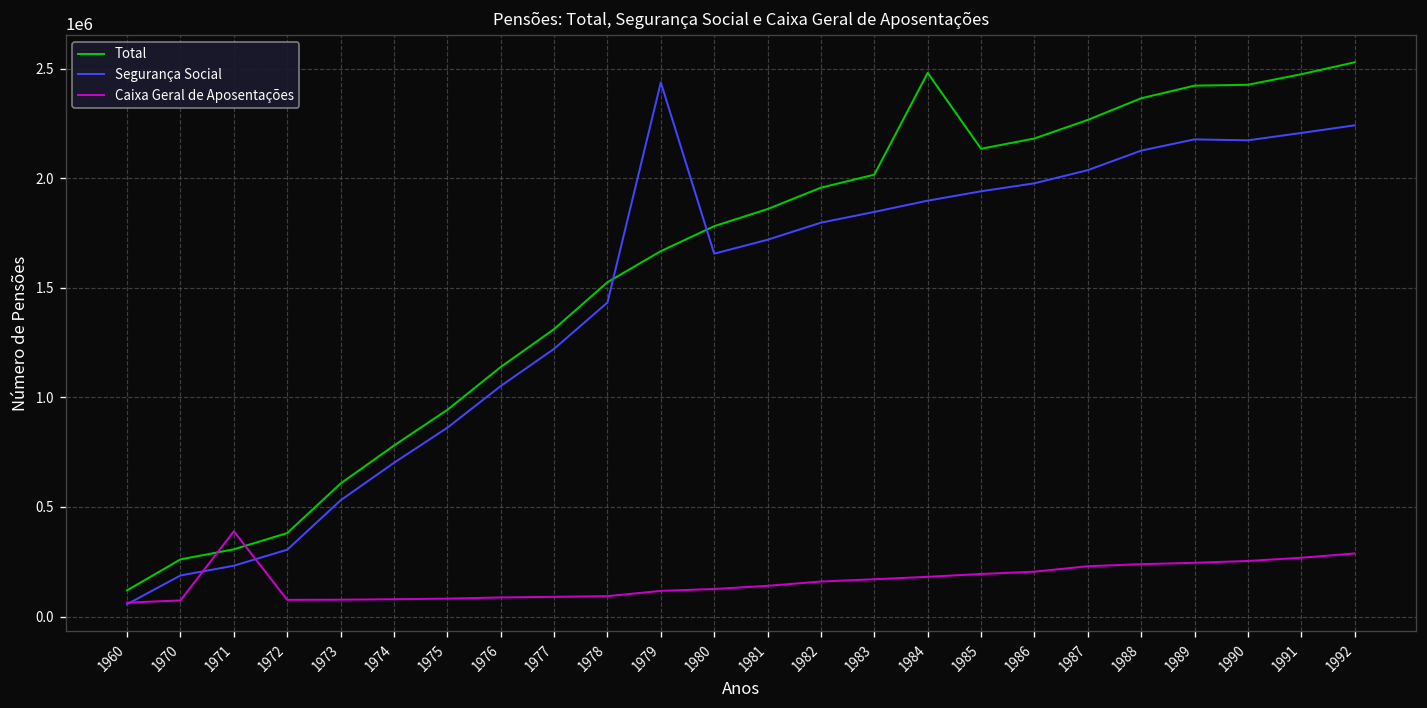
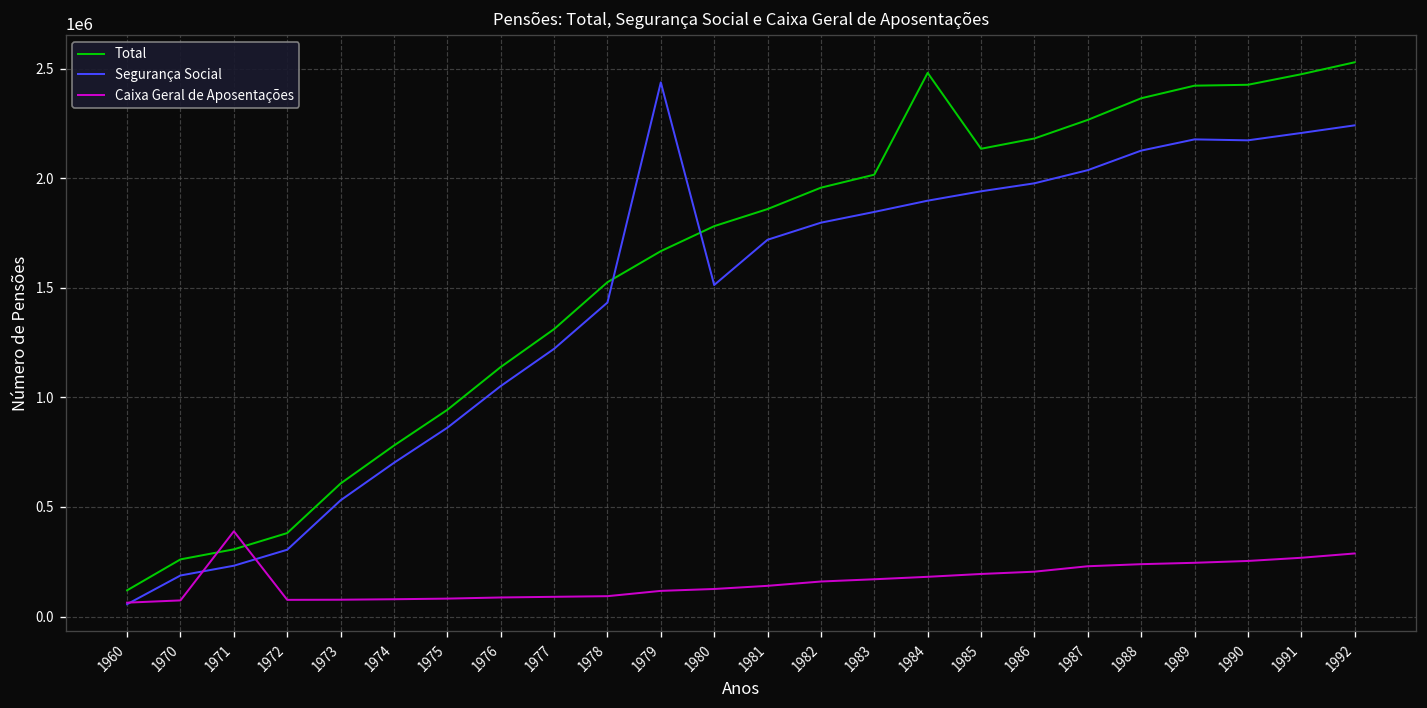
  {
    "Total": {
      "1960": 120000,
      "1970": 260000,
      "1971": 310000,
      "1972": 380000,
      "1973": 610000,
      "1974": 780000,
      "1975": 940000,
      "1976": 1140000,
      "1977": 1310000,
      "1978": 1530000,
      "1979": 1670000,
      "1980": 1780000,
      "1981": 1860000,
      "1982": 1960000,
      "1983": 2020000,
      "1984": 2480000,
      "1985": 2140000,
      "1986": 2180000,
      "1987": 2270000,
      "1988": 2370000,
      "1989": 2420000,
      "1990": 2430000,
      "1991": 2480000,
      "1992": 2530000
    },
    "Segurança Social": {
      "1970": 190000,
      "1971": 230000,
      "1972": 300000,
      "1973": 530000,
      "1974": 700000,
      "1975": 860000,
      "1976": 1050000,
      "1977": 1220000,
      "1978": 1430000,
      "1979": 2440000,
-     "1980": 1660000,
+     "1980": 1510000,
      "1981": 1720000,
      "1982": 1800000,
      "1983": 1850000,
      "1984": 1900000,
      "1985": 1940000,
      "1986": 1980000,
      "1987": 2040000,
      "1988": 2130000,
      "1989": 2180000,
      "1990": 2170000,
      "1991": 2210000,
      "1992": 2240000
    },
    "Caixa Geral de Aposentações": {
      "1970": 70000,
      "1971": 390000,
      "1972": 80000,
      "1973": 80000,
      "1974": 80000,
      "1975": 80000,
      "1976": 90000,
      "1977": 90000,
      "1978": 90000,
      "1979": 120000,
      "1980": 130000,
      "1981": 140000,
      "1982": 160000,
      "1983": 170000,
      "1984": 180000,
      "1985": 190000,
      "1986": 200000,
      "1987": 230000,
      "1988": 240000,
      "1989": 250000,
      "1990": 250000,
      "1991": 270000,
      "1992": 290000
    }
  }
